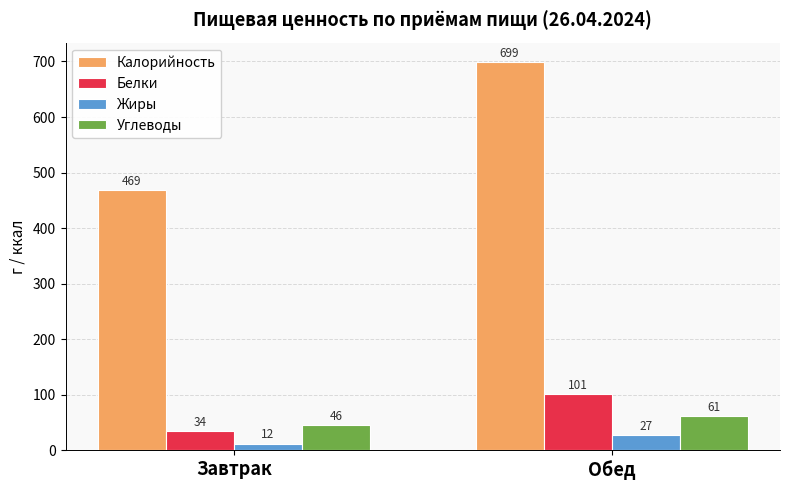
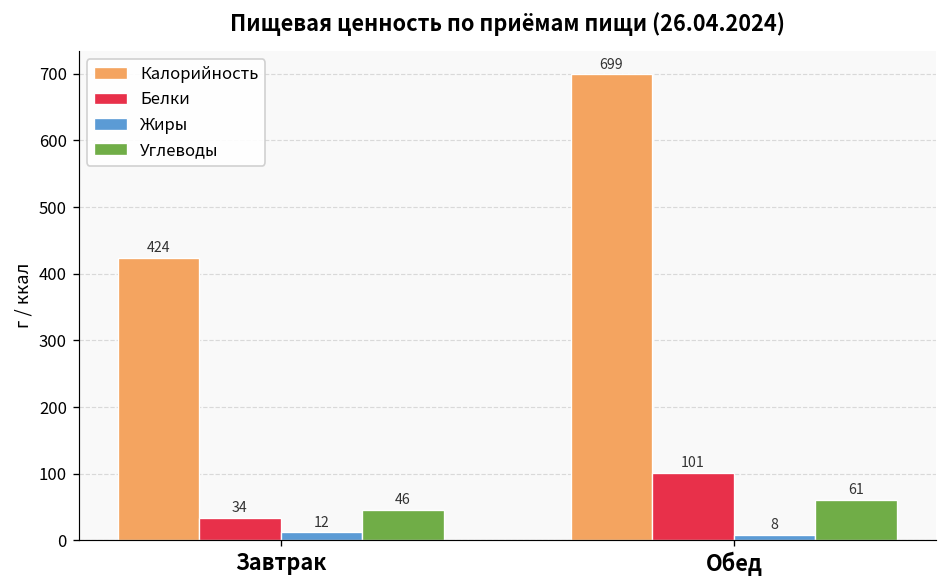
  {
    "Калорийность": {
-     "Завтрак": 469,
+     "Завтрак": 424,
      "Обед": 699
    },
    "Белки": {
      "Завтрак": 34,
      "Обед": 101
    },
    "Жиры": {
      "Завтрак": 12,
-     "Обед": 27
+     "Обед": 8
    },
    "Углеводы": {
      "Завтрак": 46,
      "Обед": 61
    }
  }
